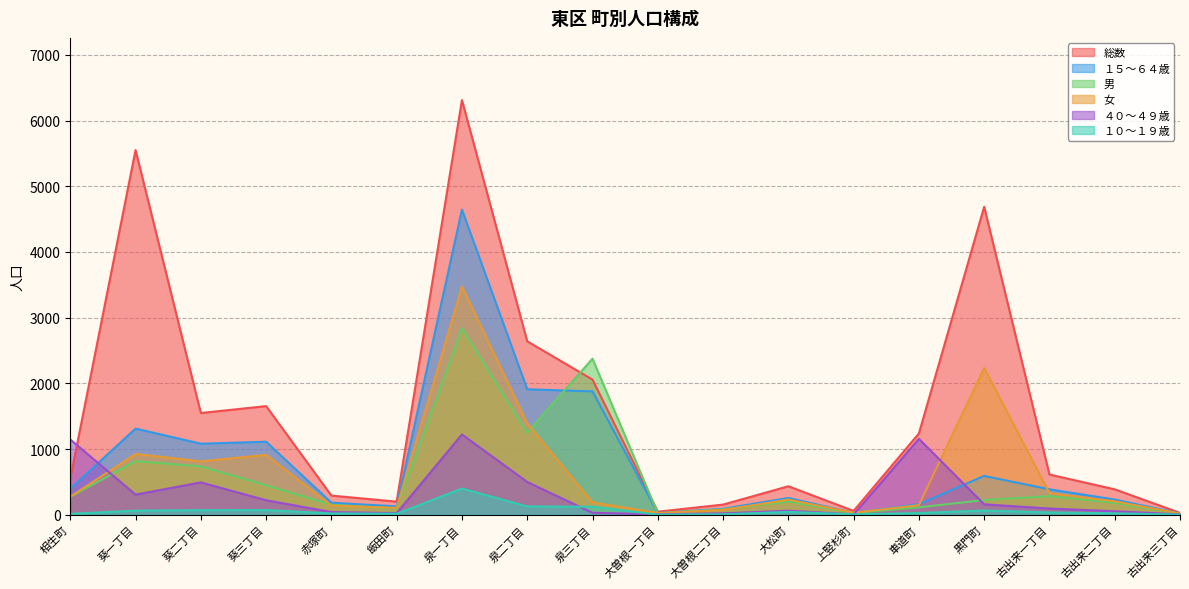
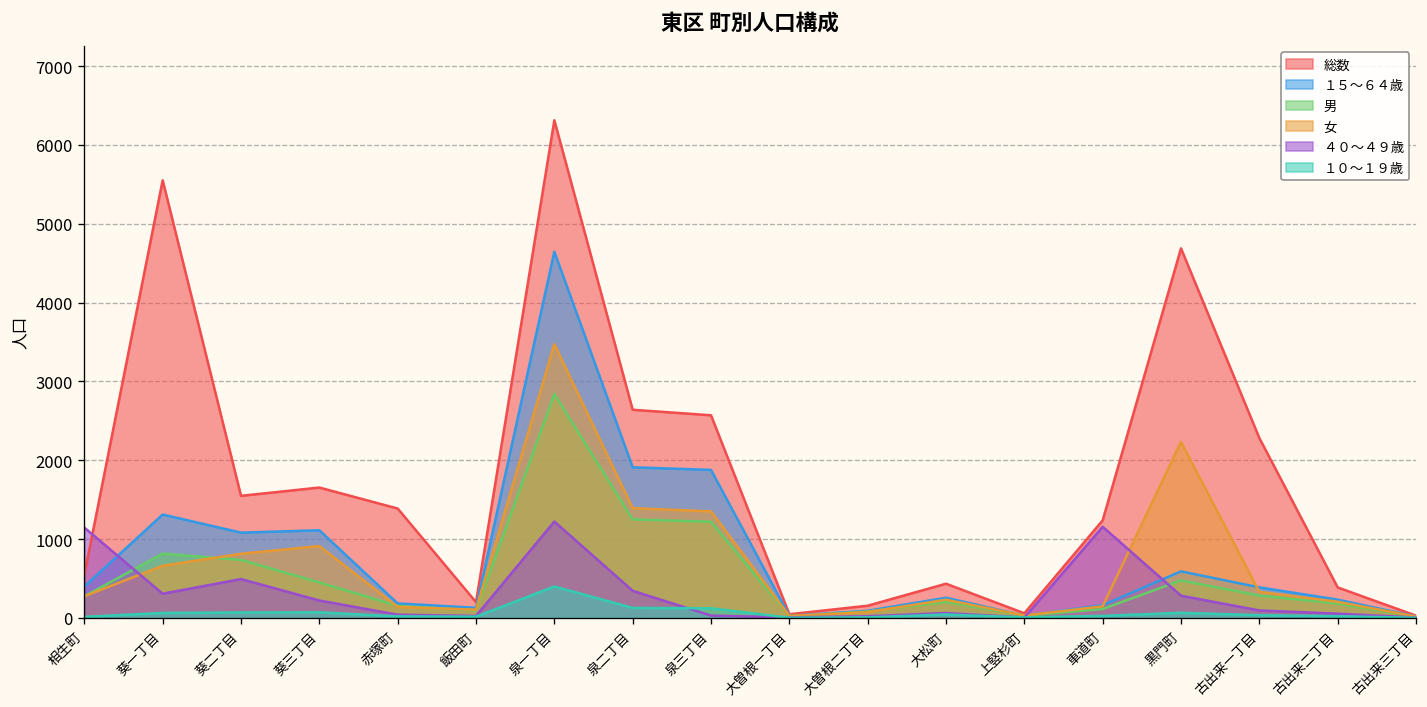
  {
    "総数": {
      "相生町": 500,
      "葵一丁目": 5600,
      "葵二丁目": 1500,
      "葵三丁目": 1700,
-     "赤塚町": 300,
+     "赤塚町": 1400,
      "飯田町": 200,
      "泉一丁目": 6300,
      "泉二丁目": 2600,
-     "泉三丁目": 2100,
+     "泉三丁目": 2600,
      "大曽根二丁目": 200,
      "大松町": 400,
      "車道町": 1200,
      "黒門町": 4700,
-     "古出来一丁目": 600,
+     "古出来一丁目": 2300,
      "古出来二丁目": 400
    },
    "男": {
      "葵一丁目": 800,
      "葵二丁目": 700,
      "葵三丁目": 400,
      "泉一丁目": 2800,
      "泉二丁目": 1200,
-     "泉三丁目": 2400,
-     "黒門町": 200,
+     "泉三丁目": 1200,
+     "黒門町": 500,
      "古出来一丁目": 300
    },
    "女": {
-     "葵一丁目": 900,
+     "葵一丁目": 700,
      "葵二丁目": 800,
      "葵三丁目": 900,
      "泉一丁目": 3500,
      "泉二丁目": 1400,
-     "泉三丁目": 200,
+     "泉三丁目": 1400,
      "黒門町": 2200,
      "古出来一丁目": 300
    },
    "４０～４９歳": {
      "相生町": 1100,
      "葵一丁目": 300,
      "葵二丁目": 500,
      "葵三丁目": 200,
      "泉一丁目": 1200,
-     "泉二丁目": 500,
+     "泉二丁目": 300,
      "泉三丁目": 0,
      "車道町": 1200,
-     "黒門町": 200,
+     "黒門町": 300,
      "古出来一丁目": 100
    }
  }
